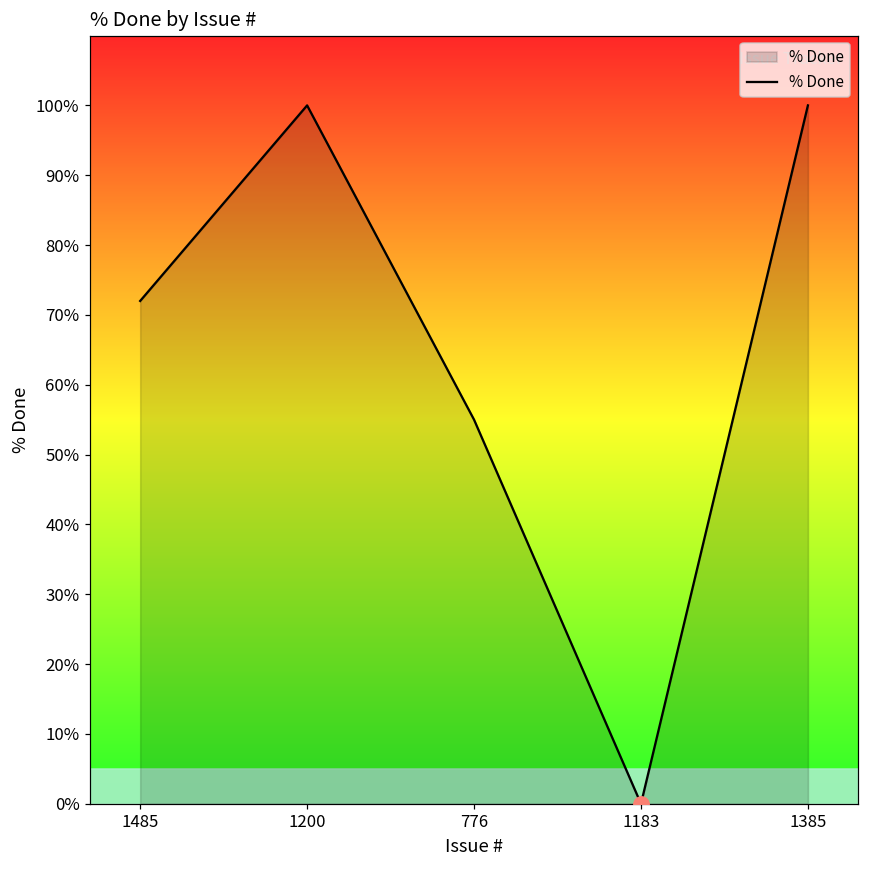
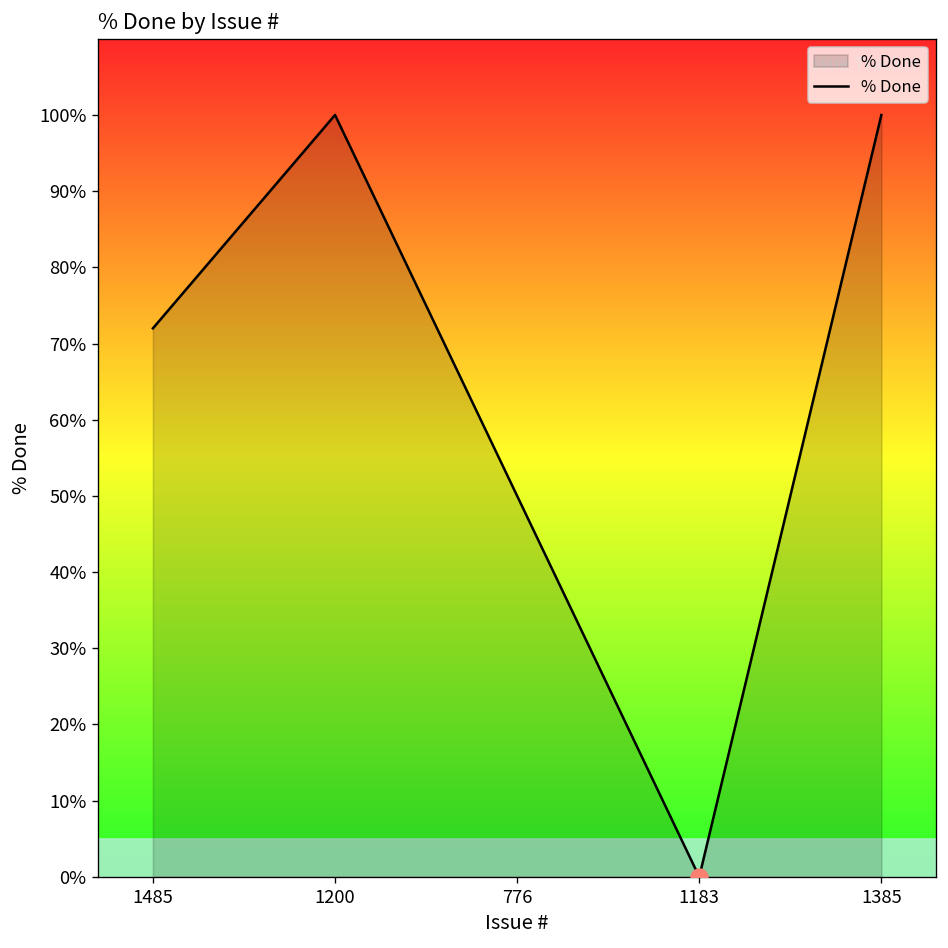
  {
    "% Done": {
      "1485": "72%",
      "1200": "100%",
-     "776": "55%",
+     "776": "50%",
      "1385": "100%"
    }
  }
